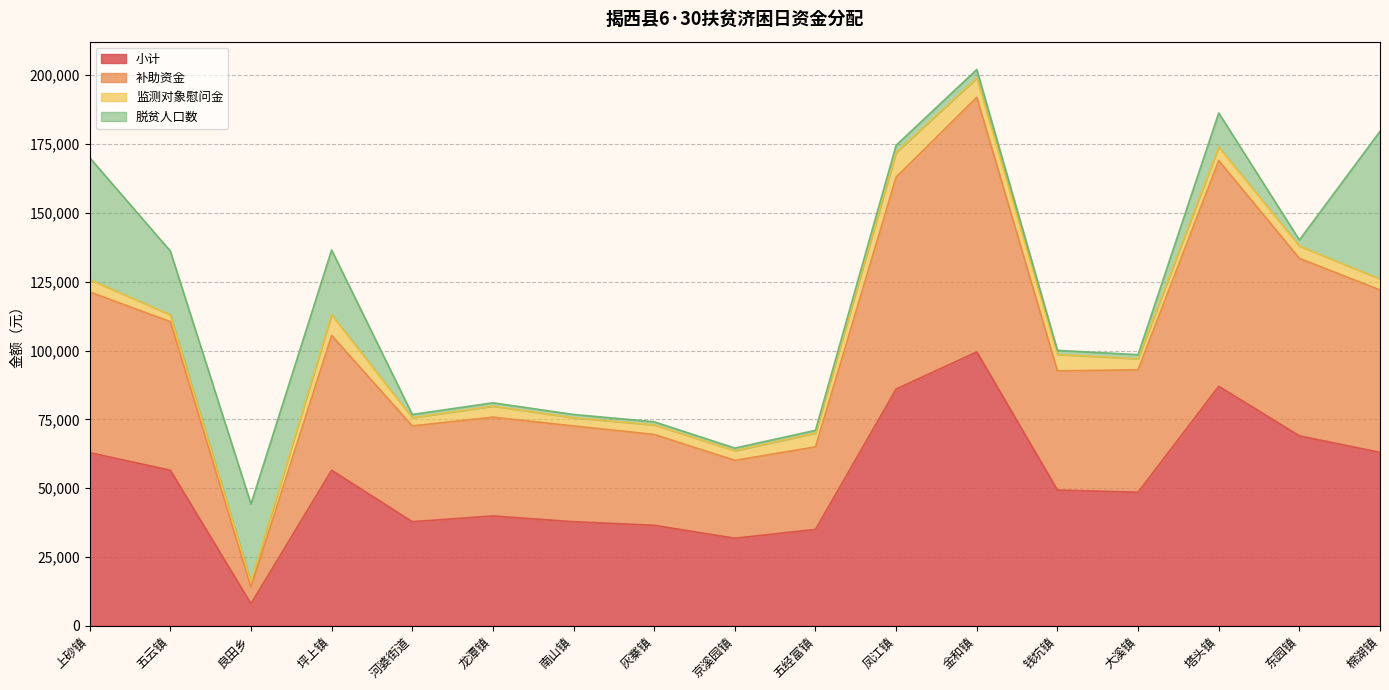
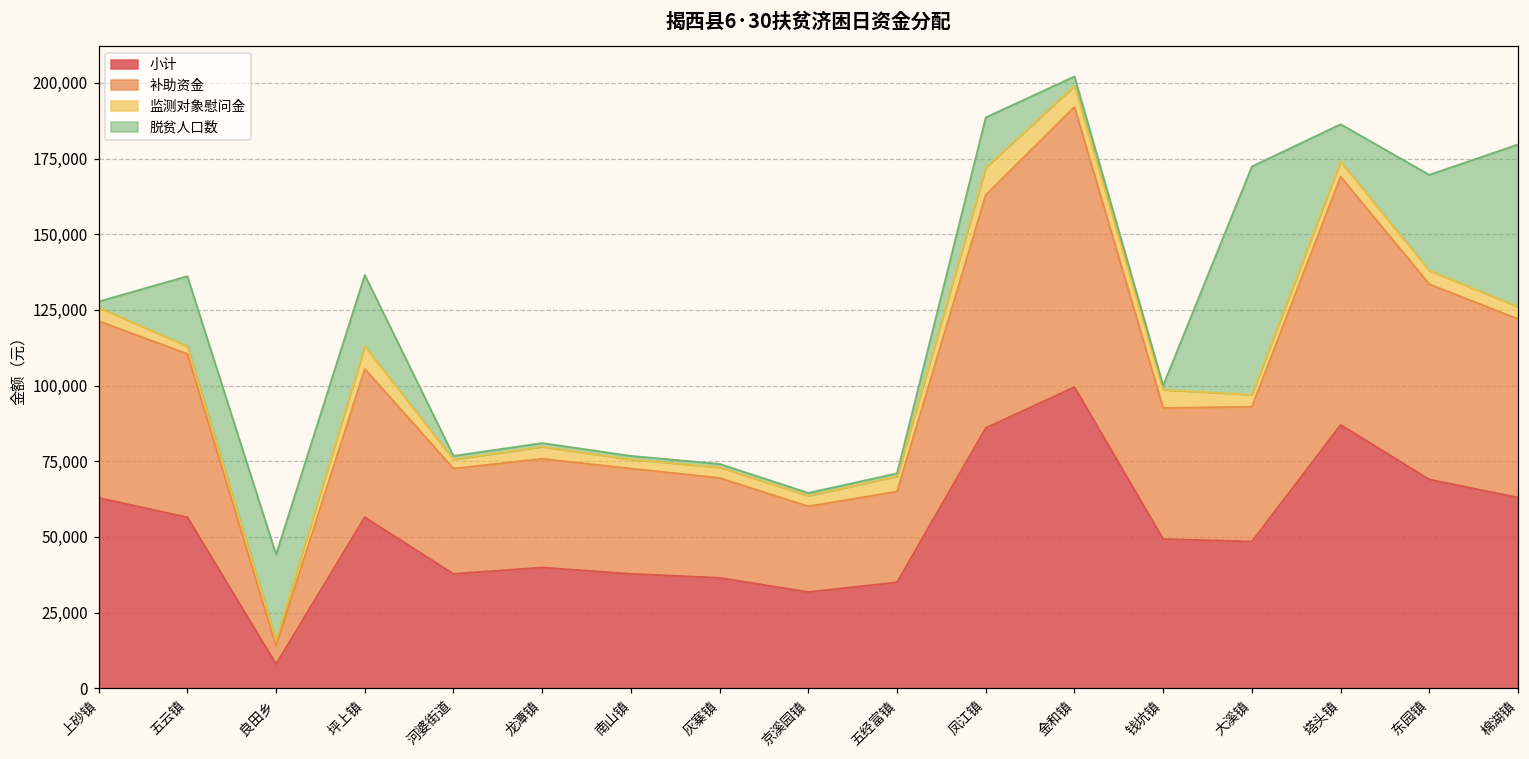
  {
    "脱贫人口数": {
-     "上砂镇": "44,000",
+     "上砂镇": "2,000",
      "五云镇": "23,000",
      "良田乡": "28,000",
      "坪上镇": "24,000",
      "河婆街道": "1,000",
      "龙潭镇": "1,000",
      "南山镇": "1,000",
      "灰寨镇": "1,000",
      "京溪园镇": "1,000",
      "五经富镇": "1,000",
-     "凤江镇": "3,000",
+     "凤江镇": "17,000",
      "金和镇": "3,000",
      "钱坑镇": "1,000",
-     "大溪镇": "1,000",
+     "大溪镇": "75,000",
      "塔头镇": "12,000",
-     "东园镇": "2,000",
+     "东园镇": "32,000",
      "棉湖镇": "54,000"
    }
  }
